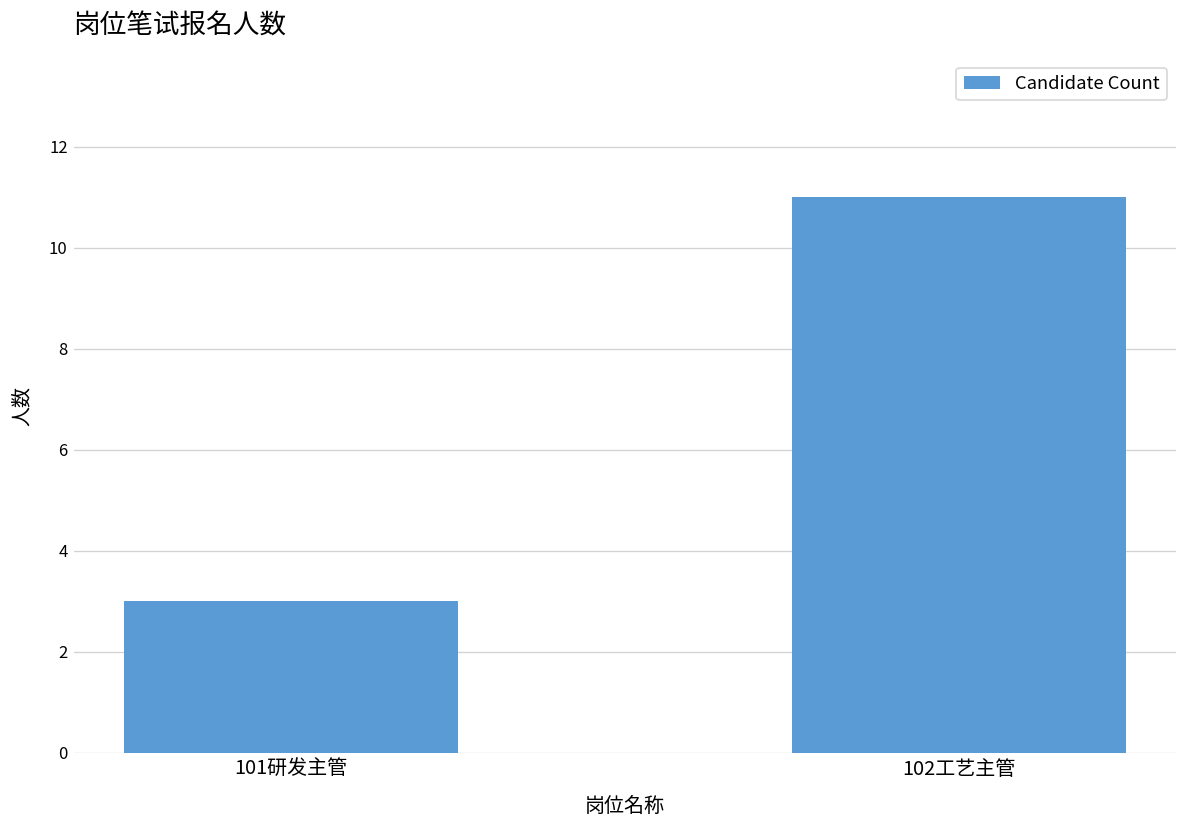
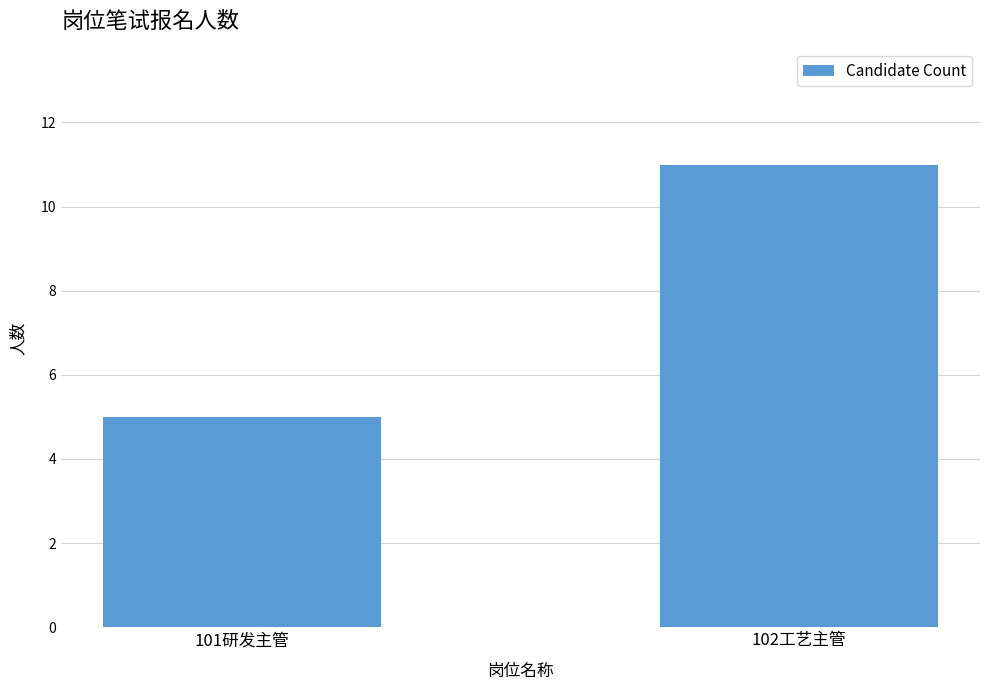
  {
-   "101研发主管": 3,
+   "101研发主管": 5,
    "102工艺主管": 11
  }
